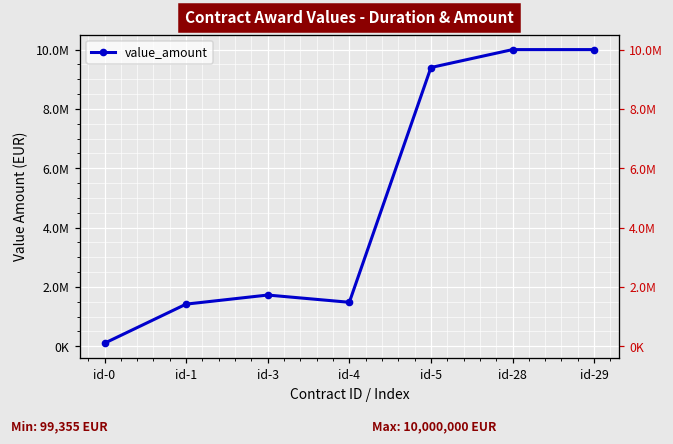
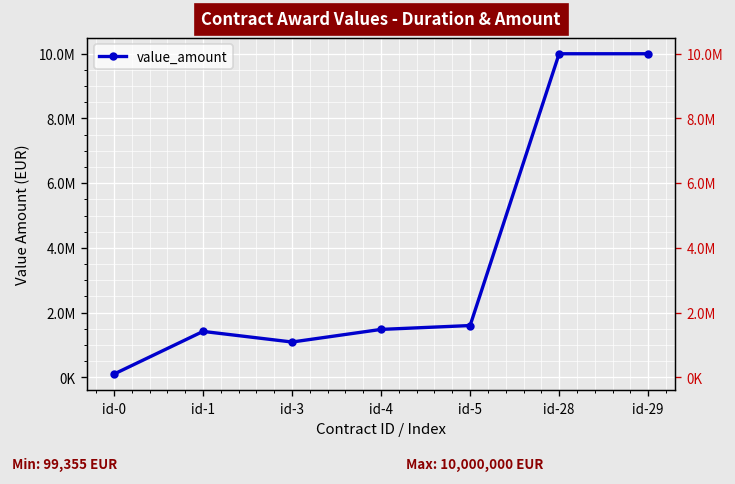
  {
    "id-0": 100000,
    "id-1": 1400000,
-   "id-3": 1700000,
+   "id-3": 1100000,
    "id-4": 1500000,
-   "id-5": 9400000,
+   "id-5": 1600000,
    "id-28": 10000000,
    "id-29": 10000000
  }
